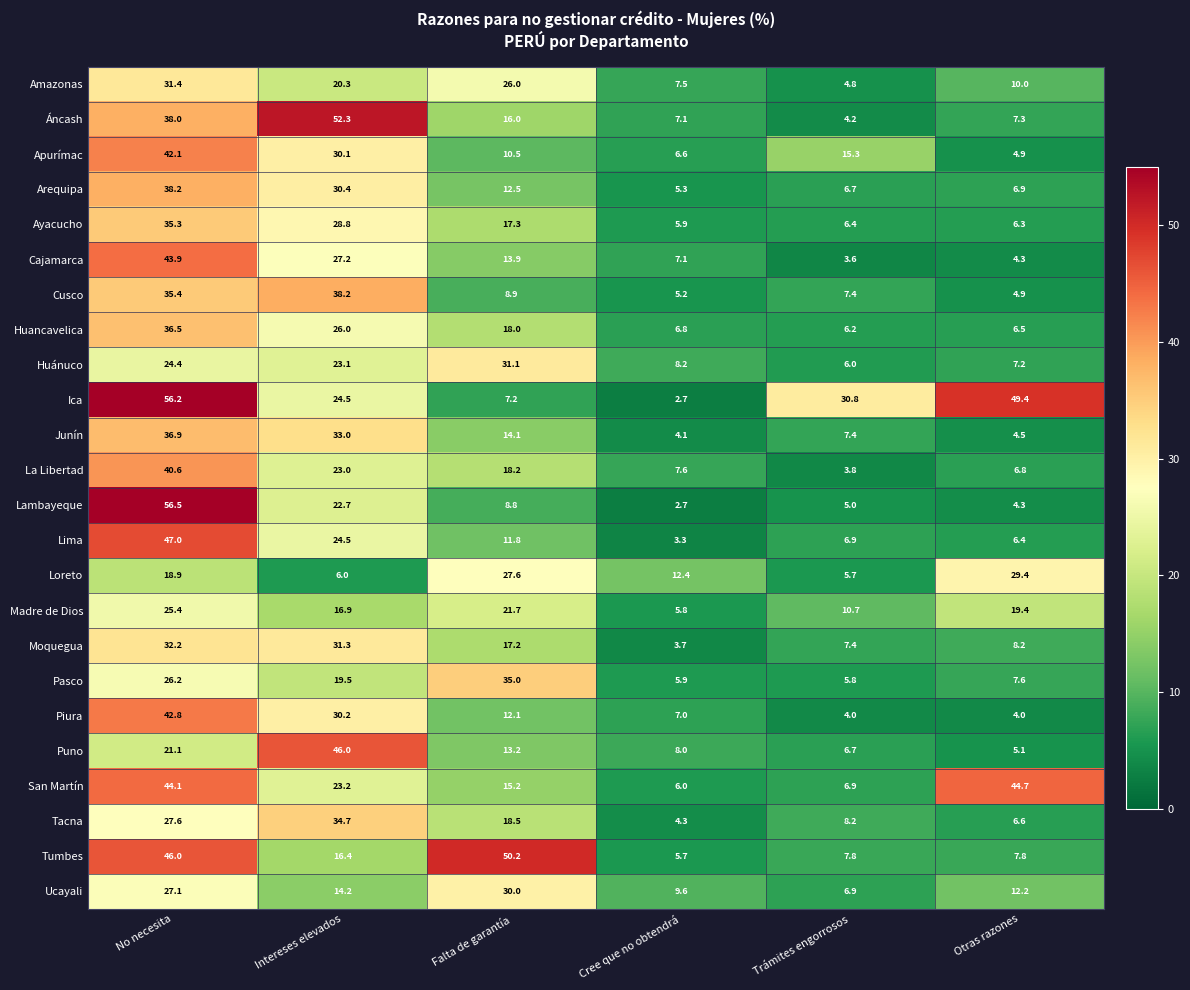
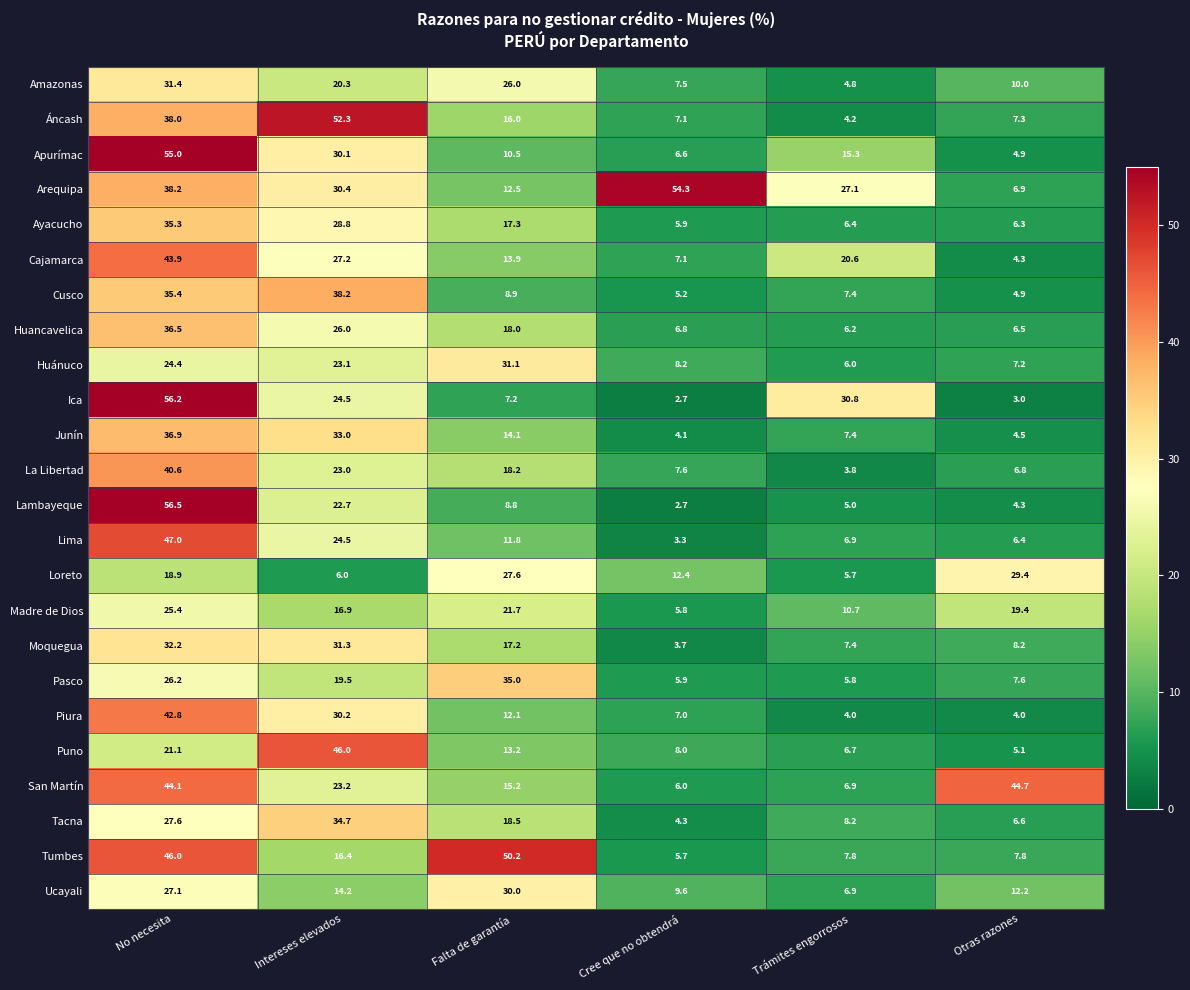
  {
    "Amazonas": {
      "No necesita": 31.4,
      "Intereses elevados": 20.3,
      "Falta de garantía": 26.0,
      "Cree que no obtendrá": 7.5,
      "Trámites engorrosos": 4.8,
      "Otras razones": 10.0
    },
    "Áncash": {
      "No necesita": 38.0,
      "Intereses elevados": 52.3,
      "Falta de garantía": 16.0,
      "Cree que no obtendrá": 7.1,
      "Trámites engorrosos": 4.2,
      "Otras razones": 7.3
    },
    "Apurímac": {
-     "No necesita": 42.1,
+     "No necesita": 55.0,
      "Intereses elevados": 30.1,
      "Falta de garantía": 10.5,
      "Cree que no obtendrá": 6.6,
      "Trámites engorrosos": 15.3,
      "Otras razones": 4.9
    },
    "Arequipa": {
      "No necesita": 38.2,
      "Intereses elevados": 30.4,
      "Falta de garantía": 12.5,
-     "Cree que no obtendrá": 5.3,
-     "Trámites engorrosos": 6.7,
+     "Cree que no obtendrá": 54.3,
+     "Trámites engorrosos": 27.1,
      "Otras razones": 6.9
    },
    "Ayacucho": {
      "No necesita": 35.3,
      "Intereses elevados": 28.8,
      "Falta de garantía": 17.3,
      "Cree que no obtendrá": 5.9,
      "Trámites engorrosos": 6.4,
      "Otras razones": 6.3
    },
    "Cajamarca": {
      "No necesita": 43.9,
      "Intereses elevados": 27.2,
      "Falta de garantía": 13.9,
      "Cree que no obtendrá": 7.1,
-     "Trámites engorrosos": 3.6,
+     "Trámites engorrosos": 20.6,
      "Otras razones": 4.3
    },
    "Cusco": {
      "No necesita": 35.4,
      "Intereses elevados": 38.2,
      "Falta de garantía": 8.9,
      "Cree que no obtendrá": 5.2,
      "Trámites engorrosos": 7.4,
      "Otras razones": 4.9
    },
    "Huancavelica": {
      "No necesita": 36.5,
      "Intereses elevados": 26.0,
      "Falta de garantía": 18.0,
      "Cree que no obtendrá": 6.8,
      "Trámites engorrosos": 6.2,
      "Otras razones": 6.5
    },
    "Huánuco": {
      "No necesita": 24.4,
      "Intereses elevados": 23.1,
      "Falta de garantía": 31.1,
      "Cree que no obtendrá": 8.2,
      "Trámites engorrosos": 6.0,
      "Otras razones": 7.2
    },
    "Ica": {
      "No necesita": 56.2,
      "Intereses elevados": 24.5,
      "Falta de garantía": 7.2,
      "Cree que no obtendrá": 2.7,
      "Trámites engorrosos": 30.8,
-     "Otras razones": 49.4
+     "Otras razones": 3.0
    },
    "Junín": {
      "No necesita": 36.9,
      "Intereses elevados": 33.0,
      "Falta de garantía": 14.1,
      "Cree que no obtendrá": 4.1,
      "Trámites engorrosos": 7.4,
      "Otras razones": 4.5
    },
    "La Libertad": {
      "No necesita": 40.6,
      "Intereses elevados": 23.0,
      "Falta de garantía": 18.2,
      "Cree que no obtendrá": 7.6,
      "Trámites engorrosos": 3.8,
      "Otras razones": 6.8
    },
    "Lambayeque": {
      "No necesita": 56.5,
      "Intereses elevados": 22.7,
      "Falta de garantía": 8.8,
      "Cree que no obtendrá": 2.7,
      "Trámites engorrosos": 5.0,
      "Otras razones": 4.3
    },
    "Lima": {
      "No necesita": 47.0,
      "Intereses elevados": 24.5,
      "Falta de garantía": 11.8,
      "Cree que no obtendrá": 3.3,
      "Trámites engorrosos": 6.9,
      "Otras razones": 6.4
    },
    "Loreto": {
      "No necesita": 18.9,
      "Intereses elevados": 6.0,
      "Falta de garantía": 27.6,
      "Cree que no obtendrá": 12.4,
      "Trámites engorrosos": 5.7,
      "Otras razones": 29.4
    },
    "Madre de Dios": {
      "No necesita": 25.4,
      "Intereses elevados": 16.9,
      "Falta de garantía": 21.7,
      "Cree que no obtendrá": 5.8,
      "Trámites engorrosos": 10.7,
      "Otras razones": 19.4
    },
    "Moquegua": {
      "No necesita": 32.2,
      "Intereses elevados": 31.3,
      "Falta de garantía": 17.2,
      "Cree que no obtendrá": 3.7,
      "Trámites engorrosos": 7.4,
      "Otras razones": 8.2
    },
    "Pasco": {
      "No necesita": 26.2,
      "Intereses elevados": 19.5,
      "Falta de garantía": 35.0,
      "Cree que no obtendrá": 5.9,
      "Trámites engorrosos": 5.8,
      "Otras razones": 7.6
    },
    "Piura": {
      "No necesita": 42.8,
      "Intereses elevados": 30.2,
      "Falta de garantía": 12.1,
      "Cree que no obtendrá": 7.0,
      "Trámites engorrosos": 4.0,
      "Otras razones": 4.0
    },
    "Puno": {
      "No necesita": 21.1,
      "Intereses elevados": 46.0,
      "Falta de garantía": 13.2,
      "Cree que no obtendrá": 8.0,
      "Trámites engorrosos": 6.7,
      "Otras razones": 5.1
    },
    "San Martín": {
      "No necesita": 44.1,
      "Intereses elevados": 23.2,
      "Falta de garantía": 15.2,
      "Cree que no obtendrá": 6.0,
      "Trámites engorrosos": 6.9,
      "Otras razones": 44.7
    },
    "Tacna": {
      "No necesita": 27.6,
      "Intereses elevados": 34.7,
      "Falta de garantía": 18.5,
      "Cree que no obtendrá": 4.3,
      "Trámites engorrosos": 8.2,
      "Otras razones": 6.6
    },
    "Tumbes": {
      "No necesita": 46.0,
      "Intereses elevados": 16.4,
      "Falta de garantía": 50.2,
      "Cree que no obtendrá": 5.7,
      "Trámites engorrosos": 7.8,
      "Otras razones": 7.8
    },
    "Ucayali": {
      "No necesita": 27.1,
      "Intereses elevados": 14.2,
      "Falta de garantía": 30.0,
      "Cree que no obtendrá": 9.6,
      "Trámites engorrosos": 6.9,
      "Otras razones": 12.2
    }
  }
